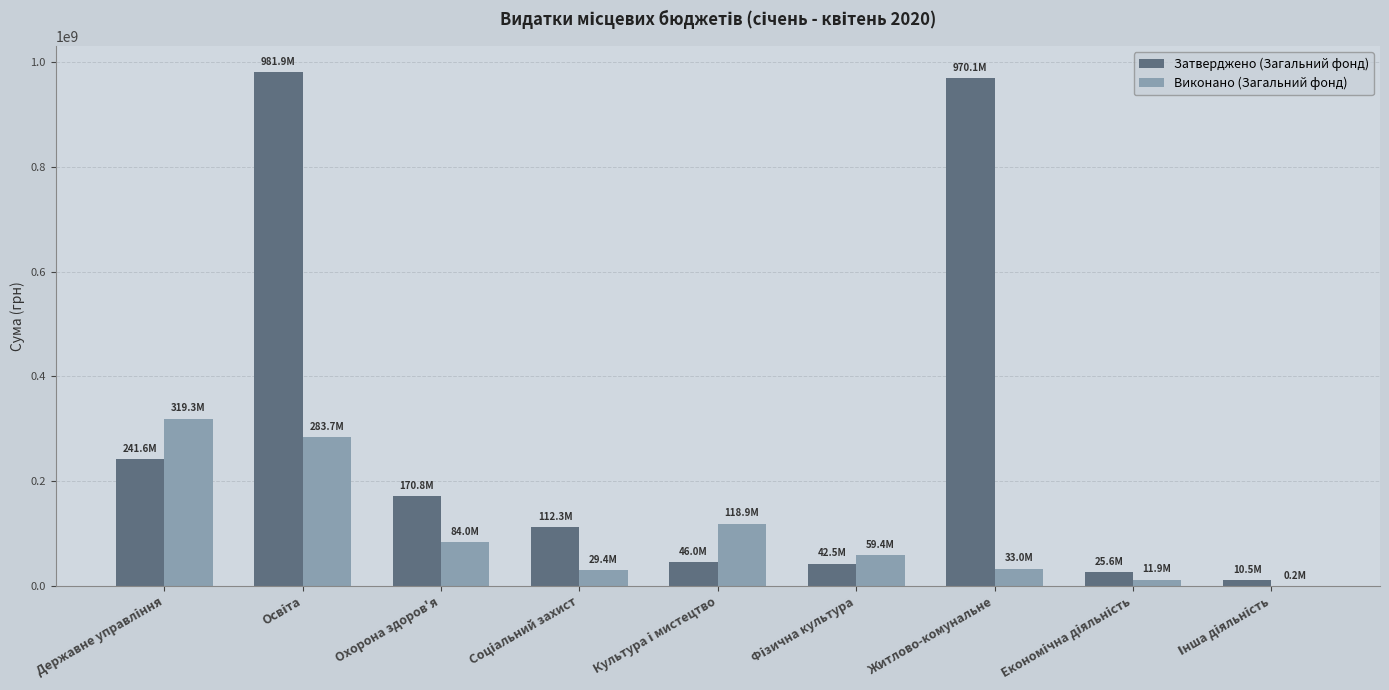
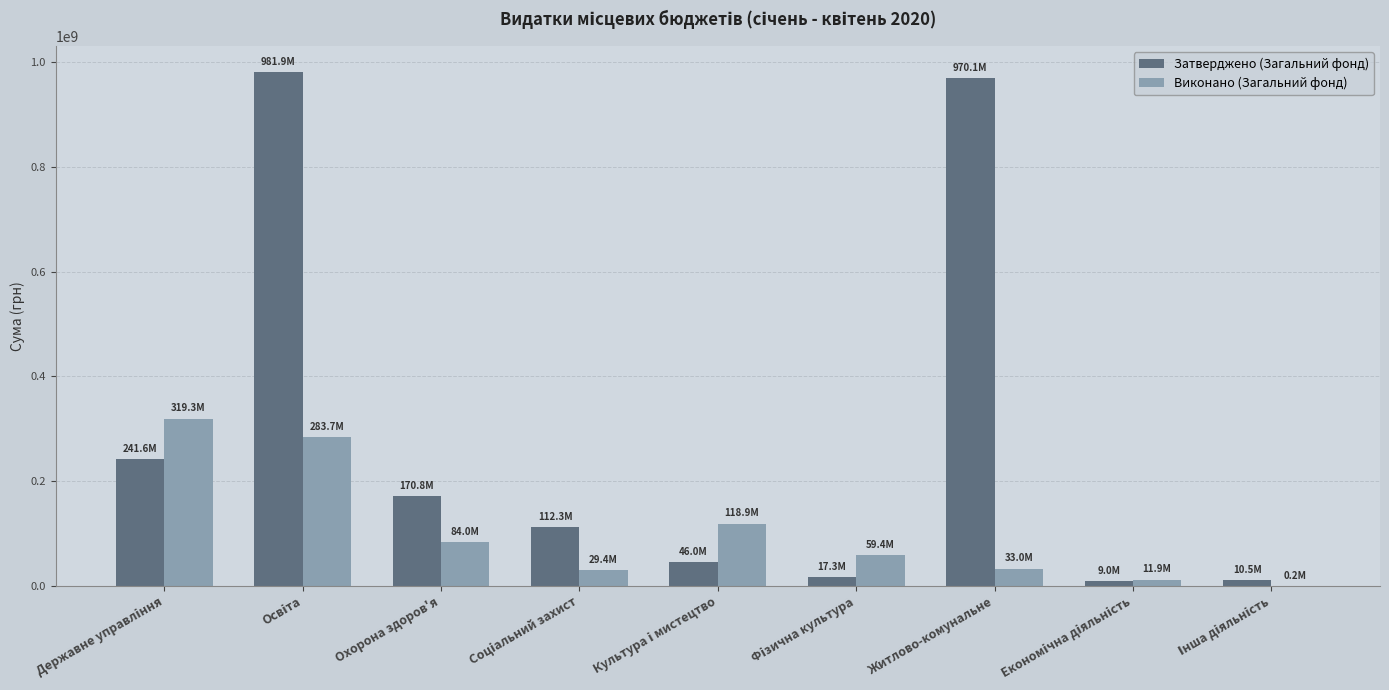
  {
    "Затверджено (Загальний фонд)": {
      "Державне управління": "241.6M",
      "Освіта": "981.9M",
      "Охорона здоров'я": "170.8M",
      "Соціальний захист": "112.3M",
      "Культура і мистецтво": "46.0M",
-     "Фізична культура": "42.5M",
+     "Фізична культура": "17.3M",
      "Житлово-комунальне": "970.1M",
-     "Економічна діяльність": "25.6M",
+     "Економічна діяльність": "9.0M",
      "Інша діяльність": "10.5M"
    },
    "Виконано (Загальний фонд)": {
      "Державне управління": "319.3M",
      "Освіта": "283.7M",
      "Охорона здоров'я": "84.0M",
      "Соціальний захист": "29.4M",
      "Культура і мистецтво": "118.9M",
      "Фізична культура": "59.4M",
      "Житлово-комунальне": "33.0M",
      "Економічна діяльність": "11.9M",
      "Інша діяльність": "0.2M"
    }
  }
